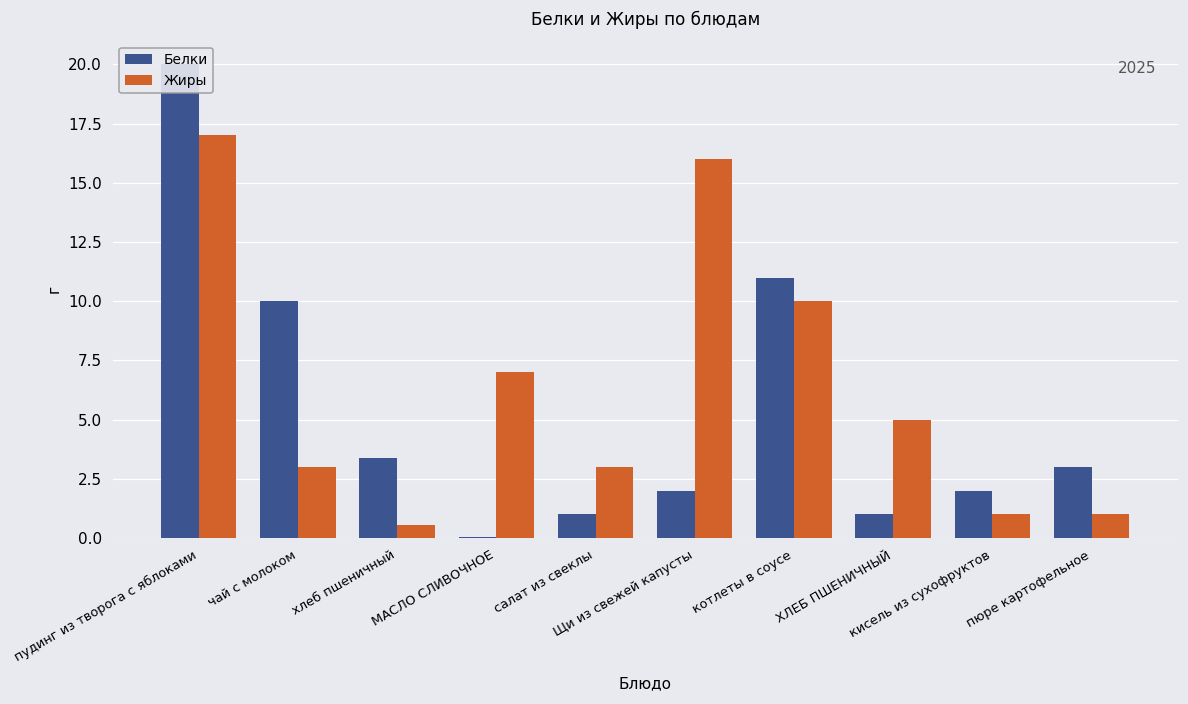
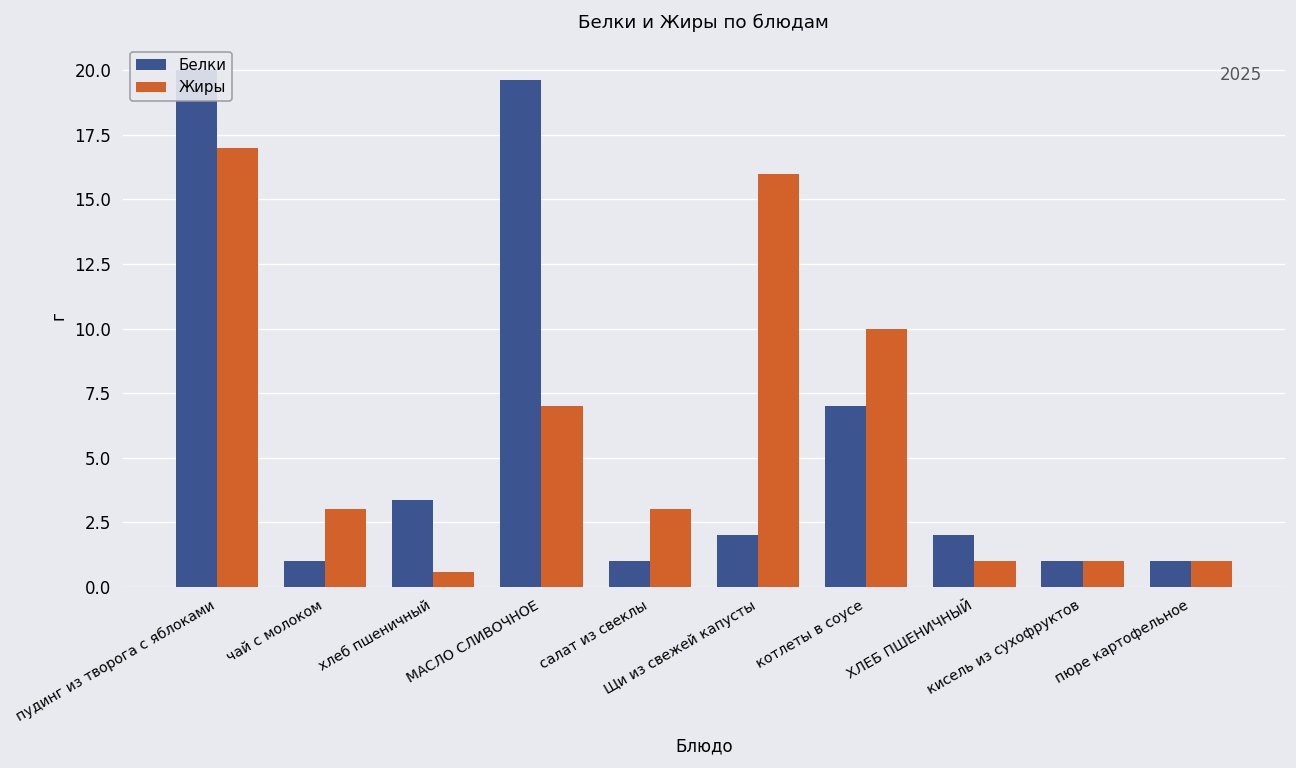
  {
    "Белки": {
-     "чай с молоком": 10,
+     "чай с молоком": 1,
      "хлеб пшеничный": 3.4,
-     "МАСЛО СЛИВОЧНОЕ": 0.0,
+     "МАСЛО СЛИВОЧНОЕ": 19.6,
      "салат из свеклы": 1.0,
      "Щи из свежей капусты": 2.0,
-     "котлеты в соусе": 11,
-     "ХЛЕБ ПШЕНИЧНЫЙ": 1,
-     "кисель из сухофруктов": 2,
-     "пюре картофельное": 3
+     "котлеты в соусе": 7,
+     "ХЛЕБ ПШЕНИЧНЫЙ": 2,
+     "кисель из сухофруктов": 1,
+     "пюре картофельное": 1
    },
    "Жиры": {
      "пудинг из творога с яблоками": 17,
      "чай с молоком": 3,
      "хлеб пшеничный": 0.6,
      "МАСЛО СЛИВОЧНОЕ": 7,
      "салат из свеклы": 3,
      "Щи из свежей капусты": 16,
      "котлеты в соусе": 10,
-     "ХЛЕБ ПШЕНИЧНЫЙ": 5,
+     "ХЛЕБ ПШЕНИЧНЫЙ": 1,
      "кисель из сухофруктов": 1,
      "пюре картофельное": 1
    }
  }
